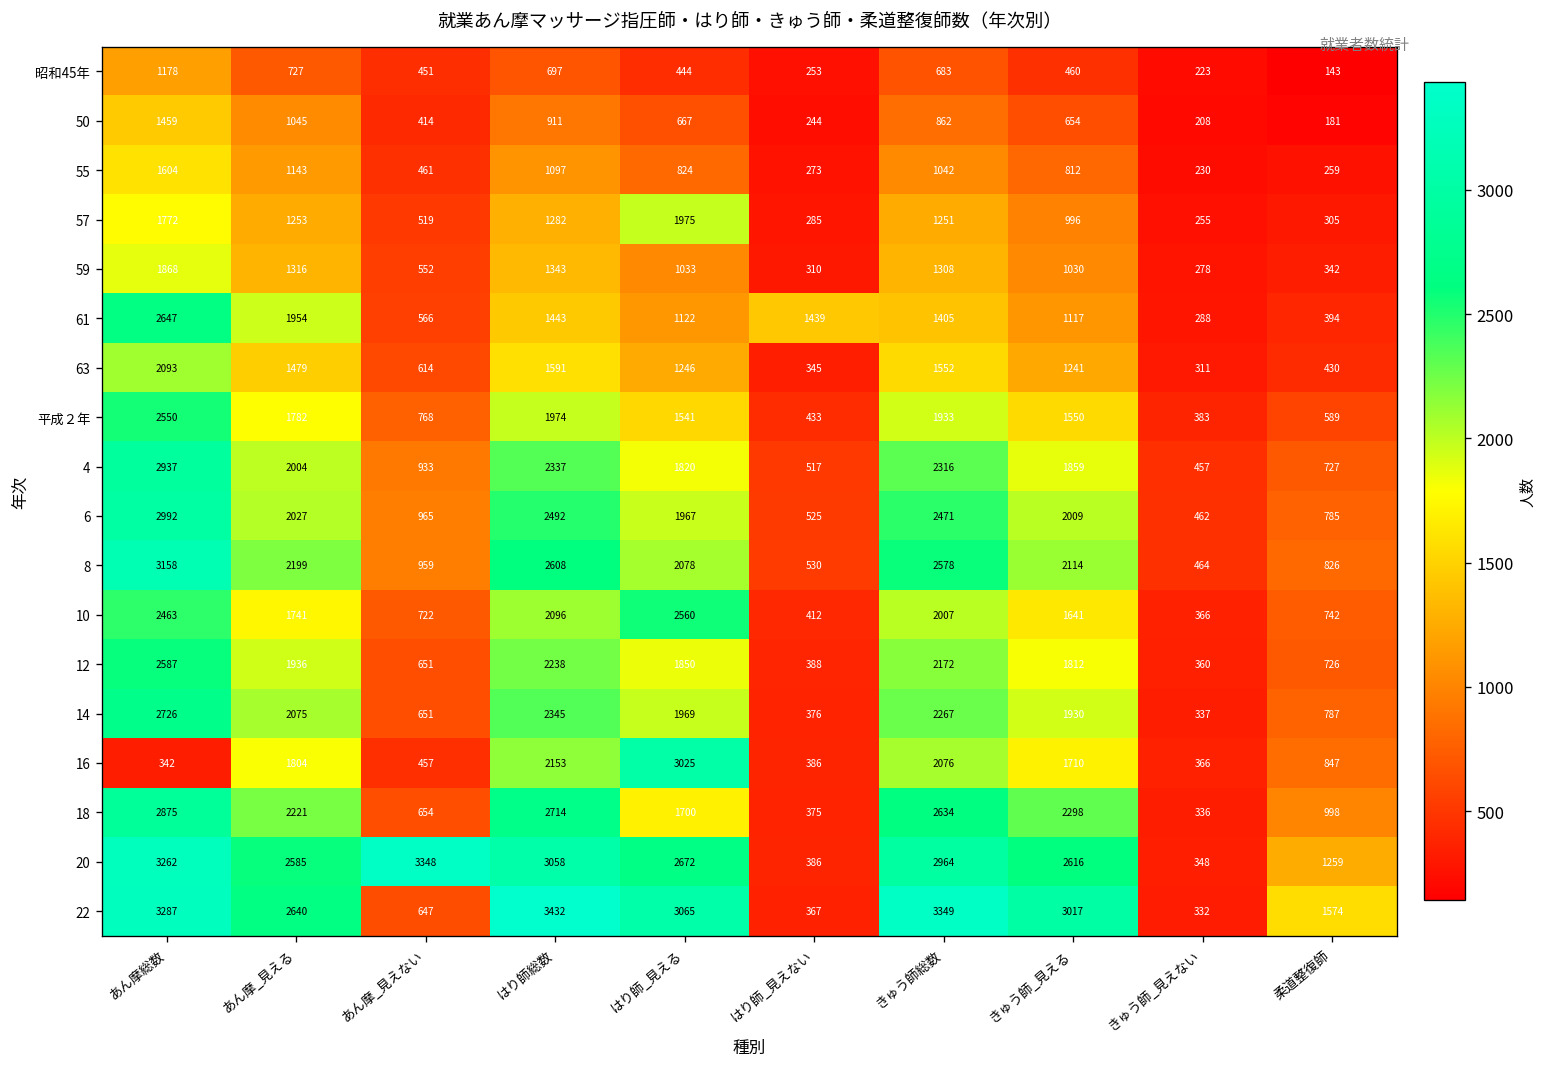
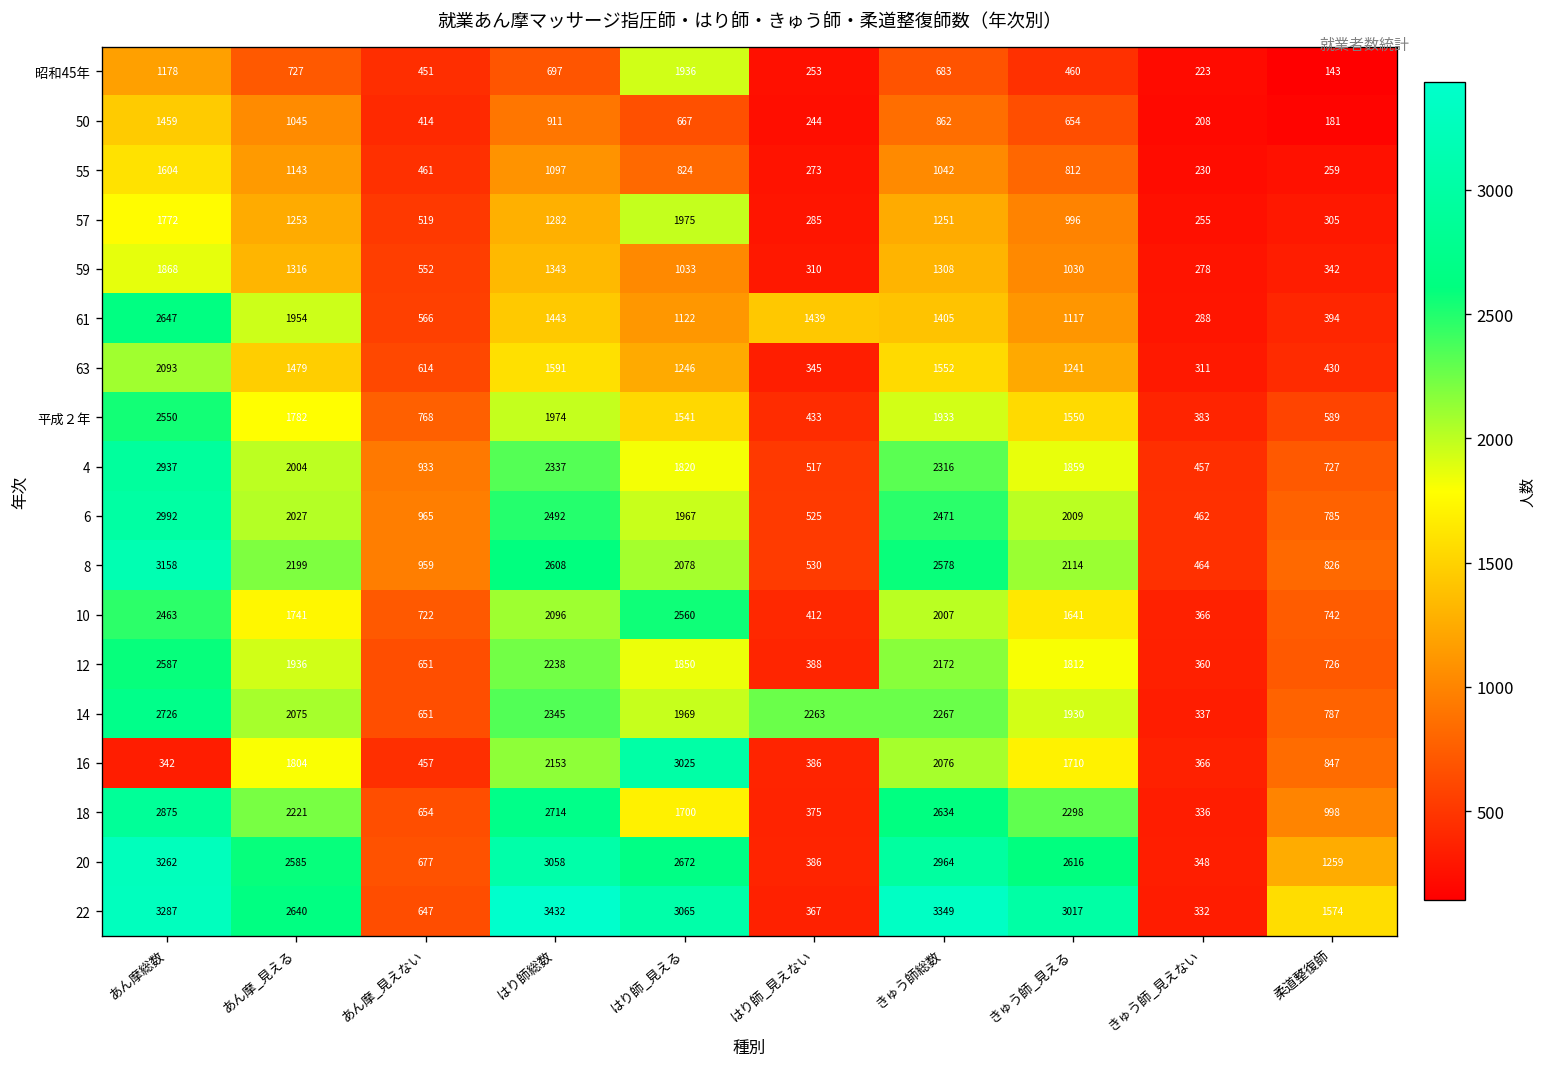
  {
    "昭和45年": {
      "あん摩総数": 1178,
      "あん摩_見える": 727,
      "あん摩_見えない": 451,
      "はり師総数": 697,
-     "はり師_見える": 444,
+     "はり師_見える": 1936,
      "はり師_見えない": 253,
      "きゅう師総数": 683,
      "きゅう師_見える": 460,
      "きゅう師_見えない": 223,
      "柔道整復師": 143
    },
    "50": {
      "あん摩総数": 1459,
      "あん摩_見える": 1045,
      "あん摩_見えない": 414,
      "はり師総数": 911,
      "はり師_見える": 667,
      "はり師_見えない": 244,
      "きゅう師総数": 862,
      "きゅう師_見える": 654,
      "きゅう師_見えない": 208,
      "柔道整復師": 181
    },
    "55": {
      "あん摩総数": 1604,
      "あん摩_見える": 1143,
      "あん摩_見えない": 461,
      "はり師総数": 1097,
      "はり師_見える": 824,
      "はり師_見えない": 273,
      "きゅう師総数": 1042,
      "きゅう師_見える": 812,
      "きゅう師_見えない": 230,
      "柔道整復師": 259
    },
    "57": {
      "あん摩総数": 1772,
      "あん摩_見える": 1253,
      "あん摩_見えない": 519,
      "はり師総数": 1282,
      "はり師_見える": 1975,
      "はり師_見えない": 285,
      "きゅう師総数": 1251,
      "きゅう師_見える": 996,
      "きゅう師_見えない": 255,
      "柔道整復師": 305
    },
    "59": {
      "あん摩総数": 1868,
      "あん摩_見える": 1316,
      "あん摩_見えない": 552,
      "はり師総数": 1343,
      "はり師_見える": 1033,
      "はり師_見えない": 310,
      "きゅう師総数": 1308,
      "きゅう師_見える": 1030,
      "きゅう師_見えない": 278,
      "柔道整復師": 342
    },
    "61": {
      "あん摩総数": 2647,
      "あん摩_見える": 1954,
      "あん摩_見えない": 566,
      "はり師総数": 1443,
      "はり師_見える": 1122,
      "はり師_見えない": 1439,
      "きゅう師総数": 1405,
      "きゅう師_見える": 1117,
      "きゅう師_見えない": 288,
      "柔道整復師": 394
    },
    "63": {
      "あん摩総数": 2093,
      "あん摩_見える": 1479,
      "あん摩_見えない": 614,
      "はり師総数": 1591,
      "はり師_見える": 1246,
      "はり師_見えない": 345,
      "きゅう師総数": 1552,
      "きゅう師_見える": 1241,
      "きゅう師_見えない": 311,
      "柔道整復師": 430
    },
    "平成２年": {
      "あん摩総数": 2550,
      "あん摩_見える": 1782,
      "あん摩_見えない": 768,
      "はり師総数": 1974,
      "はり師_見える": 1541,
      "はり師_見えない": 433,
      "きゅう師総数": 1933,
      "きゅう師_見える": 1550,
      "きゅう師_見えない": 383,
      "柔道整復師": 589
    },
    "4": {
      "あん摩総数": 2937,
      "あん摩_見える": 2004,
      "あん摩_見えない": 933,
      "はり師総数": 2337,
      "はり師_見える": 1820,
      "はり師_見えない": 517,
      "きゅう師総数": 2316,
      "きゅう師_見える": 1859,
      "きゅう師_見えない": 457,
      "柔道整復師": 727
    },
    "6": {
      "あん摩総数": 2992,
      "あん摩_見える": 2027,
      "あん摩_見えない": 965,
      "はり師総数": 2492,
      "はり師_見える": 1967,
      "はり師_見えない": 525,
      "きゅう師総数": 2471,
      "きゅう師_見える": 2009,
      "きゅう師_見えない": 462,
      "柔道整復師": 785
    },
    "8": {
      "あん摩総数": 3158,
      "あん摩_見える": 2199,
      "あん摩_見えない": 959,
      "はり師総数": 2608,
      "はり師_見える": 2078,
      "はり師_見えない": 530,
      "きゅう師総数": 2578,
      "きゅう師_見える": 2114,
      "きゅう師_見えない": 464,
      "柔道整復師": 826
    },
    "10": {
      "あん摩総数": 2463,
      "あん摩_見える": 1741,
      "あん摩_見えない": 722,
      "はり師総数": 2096,
      "はり師_見える": 2560,
      "はり師_見えない": 412,
      "きゅう師総数": 2007,
      "きゅう師_見える": 1641,
      "きゅう師_見えない": 366,
      "柔道整復師": 742
    },
    "12": {
      "あん摩総数": 2587,
      "あん摩_見える": 1936,
      "あん摩_見えない": 651,
      "はり師総数": 2238,
      "はり師_見える": 1850,
      "はり師_見えない": 388,
      "きゅう師総数": 2172,
      "きゅう師_見える": 1812,
      "きゅう師_見えない": 360,
      "柔道整復師": 726
    },
    "14": {
      "あん摩総数": 2726,
      "あん摩_見える": 2075,
      "あん摩_見えない": 651,
      "はり師総数": 2345,
      "はり師_見える": 1969,
-     "はり師_見えない": 376,
+     "はり師_見えない": 2263,
      "きゅう師総数": 2267,
      "きゅう師_見える": 1930,
      "きゅう師_見えない": 337,
      "柔道整復師": 787
    },
    "16": {
      "あん摩総数": 342,
      "あん摩_見える": 1804,
      "あん摩_見えない": 457,
      "はり師総数": 2153,
      "はり師_見える": 3025,
      "はり師_見えない": 386,
      "きゅう師総数": 2076,
      "きゅう師_見える": 1710,
      "きゅう師_見えない": 366,
      "柔道整復師": 847
    },
    "18": {
      "あん摩総数": 2875,
      "あん摩_見える": 2221,
      "あん摩_見えない": 654,
      "はり師総数": 2714,
      "はり師_見える": 1700,
      "はり師_見えない": 375,
      "きゅう師総数": 2634,
      "きゅう師_見える": 2298,
      "きゅう師_見えない": 336,
      "柔道整復師": 998
    },
    "20": {
      "あん摩総数": 3262,
      "あん摩_見える": 2585,
-     "あん摩_見えない": 3348,
+     "あん摩_見えない": 677,
      "はり師総数": 3058,
      "はり師_見える": 2672,
      "はり師_見えない": 386,
      "きゅう師総数": 2964,
      "きゅう師_見える": 2616,
      "きゅう師_見えない": 348,
      "柔道整復師": 1259
    },
    "22": {
      "あん摩総数": 3287,
      "あん摩_見える": 2640,
      "あん摩_見えない": 647,
      "はり師総数": 3432,
      "はり師_見える": 3065,
      "はり師_見えない": 367,
      "きゅう師総数": 3349,
      "きゅう師_見える": 3017,
      "きゅう師_見えない": 332,
      "柔道整復師": 1574
    }
  }
